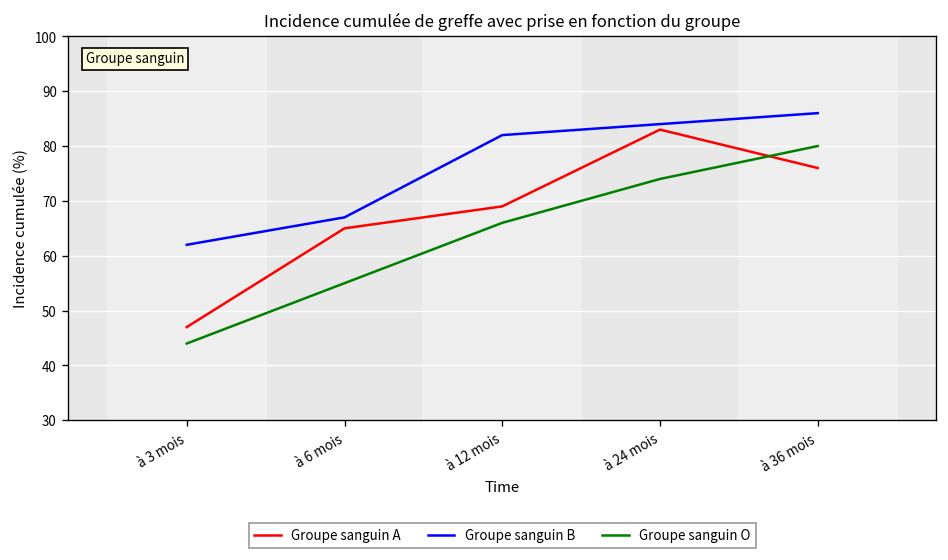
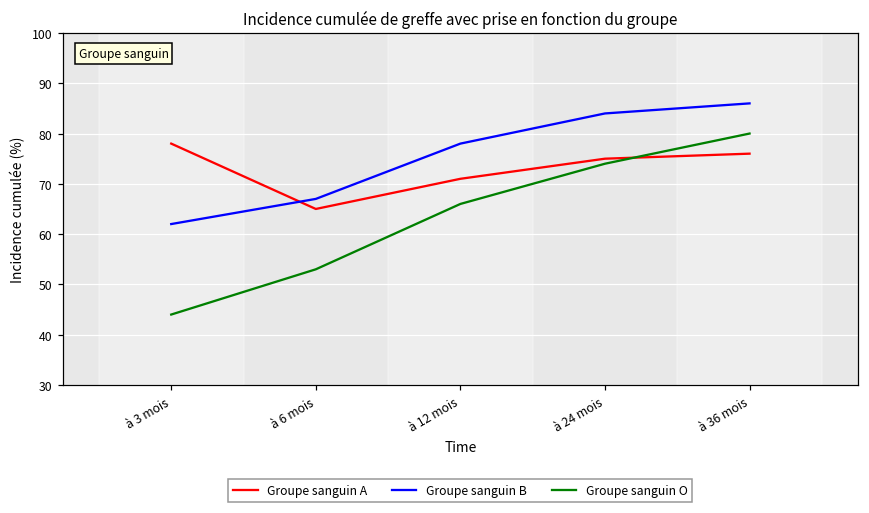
  {
    "Groupe sanguin A": {
-     "à 3 mois": 47,
+     "à 3 mois": 78,
      "à 6 mois": 65,
-     "à 12 mois": 69,
-     "à 24 mois": 83,
+     "à 12 mois": 71,
+     "à 24 mois": 75,
      "à 36 mois": 76
    },
    "Groupe sanguin B": {
      "à 3 mois": 62,
      "à 6 mois": 67,
-     "à 12 mois": 82,
+     "à 12 mois": 78,
      "à 24 mois": 84,
      "à 36 mois": 86
    },
    "Groupe sanguin O": {
      "à 3 mois": 44,
-     "à 6 mois": 55,
+     "à 6 mois": 53,
      "à 12 mois": 66,
      "à 24 mois": 74,
      "à 36 mois": 80
    }
  }
